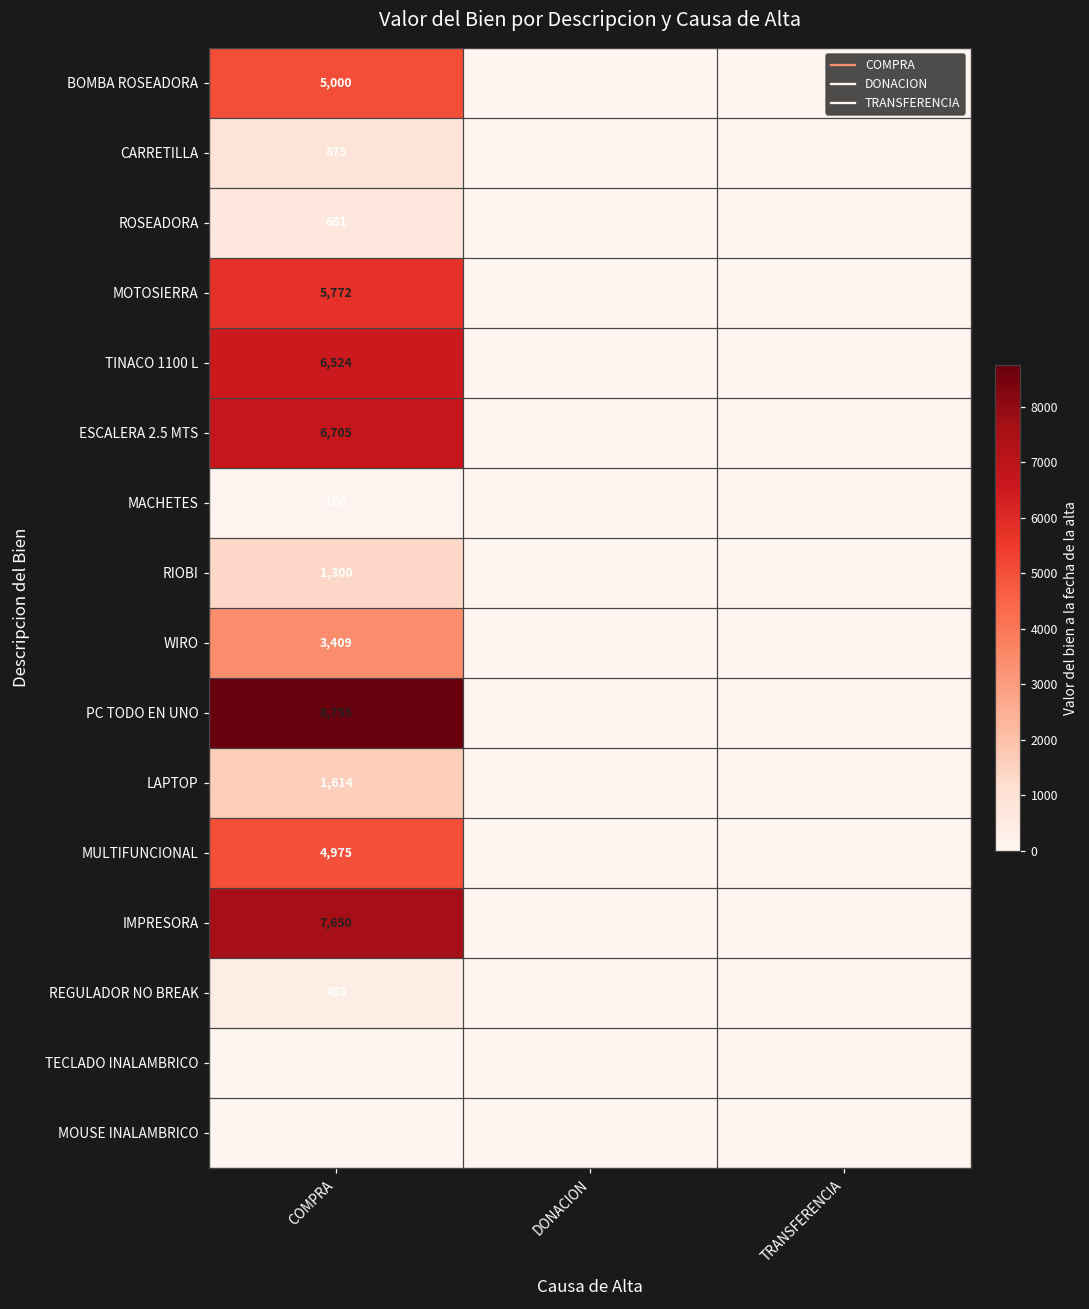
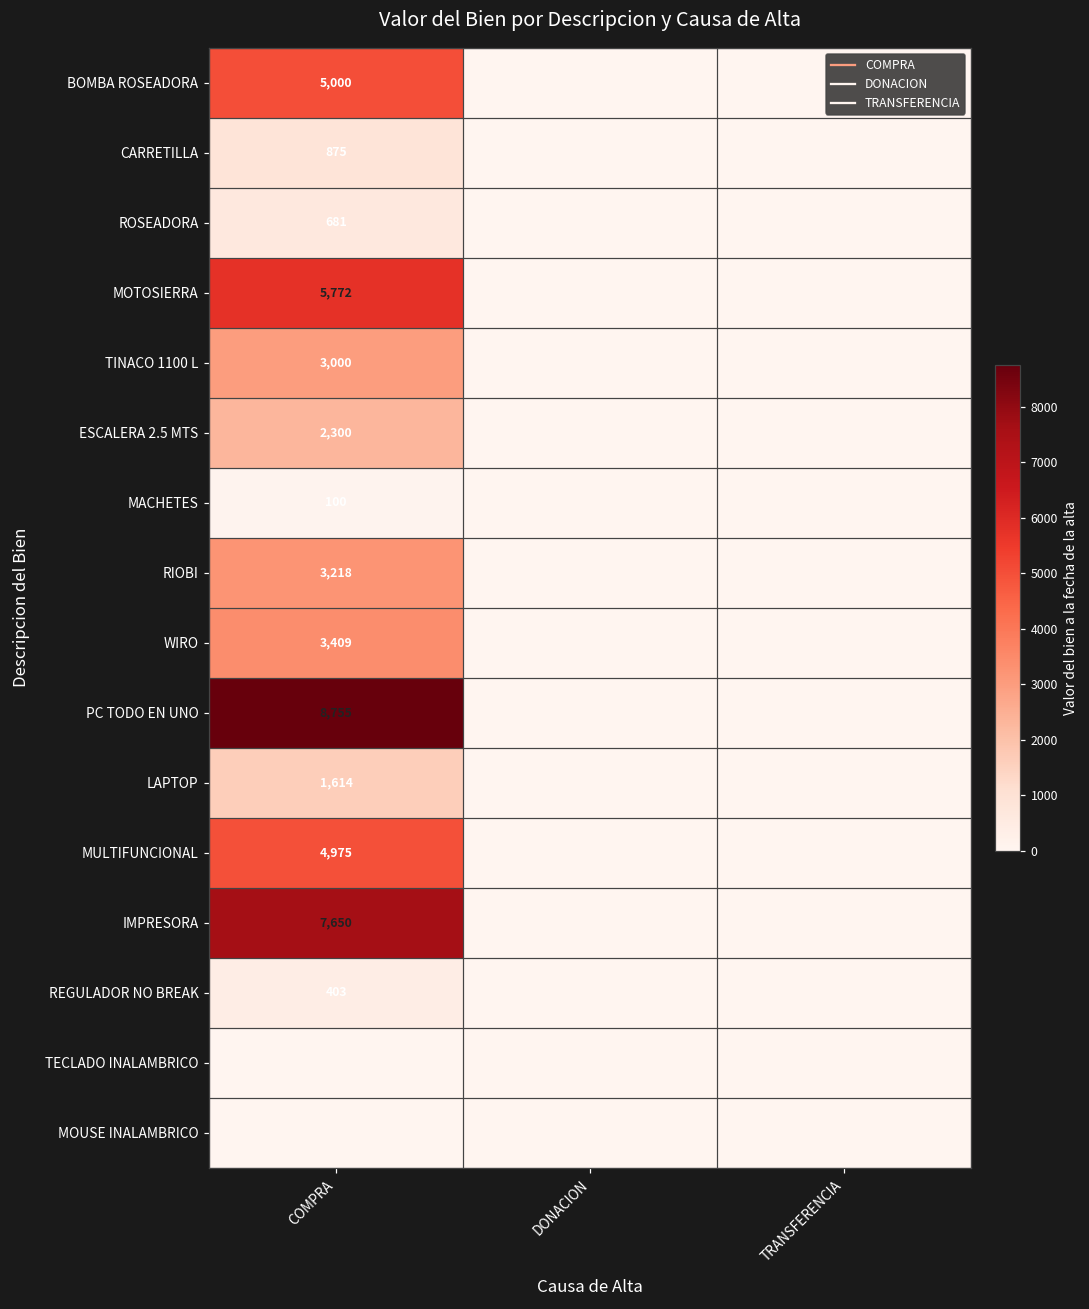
  {
    "BOMBA ROSEADORA": {
      "COMPRA": "5,000"
    },
    "MOTOSIERRA": {
      "COMPRA": "5,772"
    },
    "TINACO 1100 L": {
-     "COMPRA": "6,524"
+     "COMPRA": "3,000"
    },
    "ESCALERA 2.5 MTS": {
-     "COMPRA": "6,705"
+     "COMPRA": "2,300"
    },
    "RIOBI": {
-     "COMPRA": "1,300"
+     "COMPRA": "3,218"
    },
    "WIRO": {
      "COMPRA": "3,409"
    },
    "PC TODO EN UNO": {
      "COMPRA": "8,755"
    },
    "LAPTOP": {
      "COMPRA": "1,614"
    },
    "MULTIFUNCIONAL": {
      "COMPRA": "4,975"
    },
    "IMPRESORA": {
      "COMPRA": "7,650"
    }
  }
